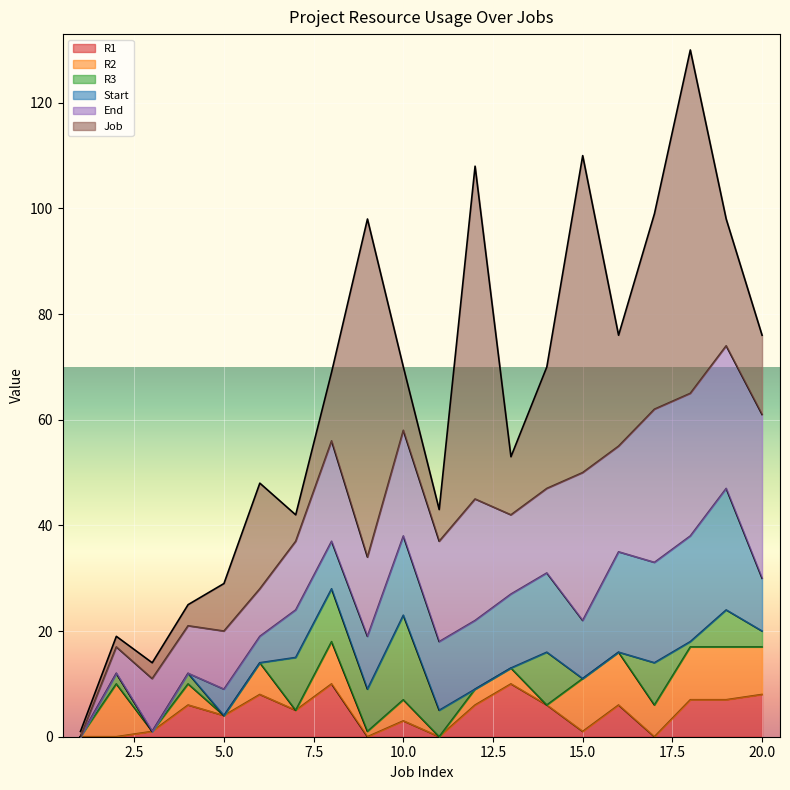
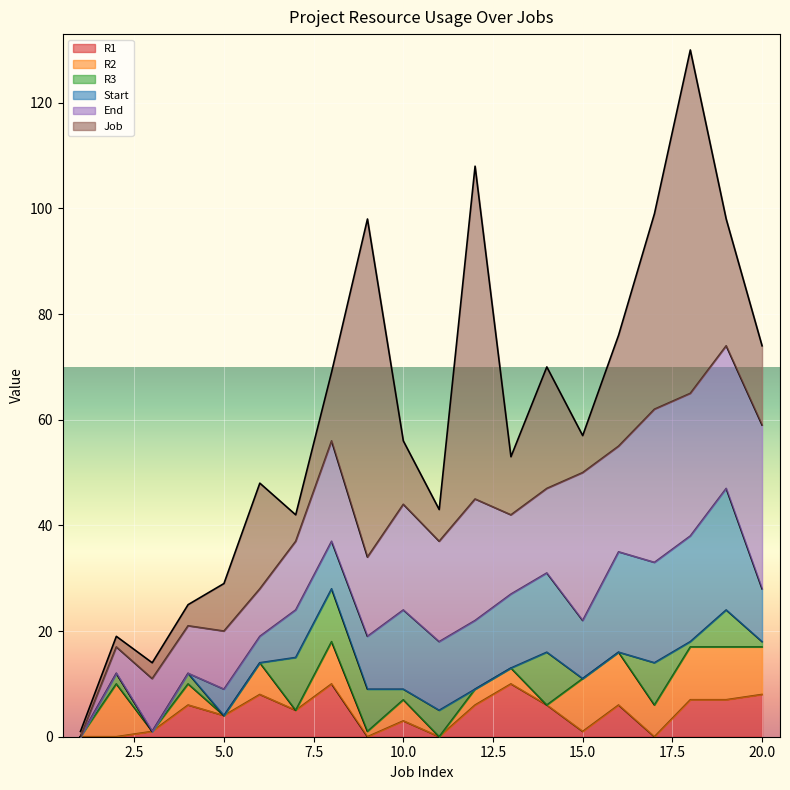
  {
    "R1": {
      "10.0": 3,
      "15.0": 1,
      "20.0": 8
    },
    "R2": {
      "10.0": 7,
      "20.0": 17
    },
    "R3": {
-     "10.0": 16,
-     "20.0": 3
+     "10.0": 2,
+     "20.0": 1
    },
    "Start": {
      "5.0": 5,
      "10.0": 15,
      "15.0": 11,
      "20.0": 10
    },
    "End": {
      "5.0": 11,
      "10.0": 20,
      "15.0": 28,
      "20.0": 31
    },
    "Job": {
      "5.0": 9,
      "10.0": 12,
-     "15.0": 60,
+     "15.0": 7,
      "20.0": 15
    }
  }
